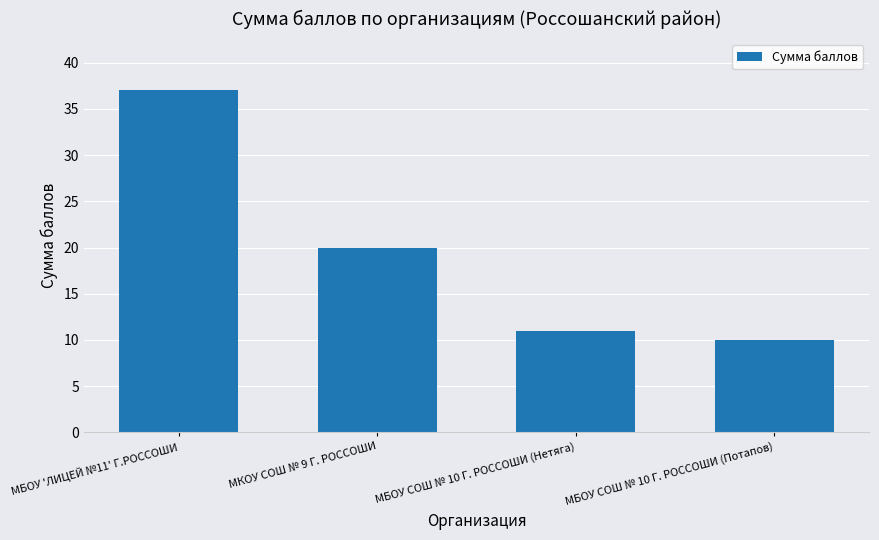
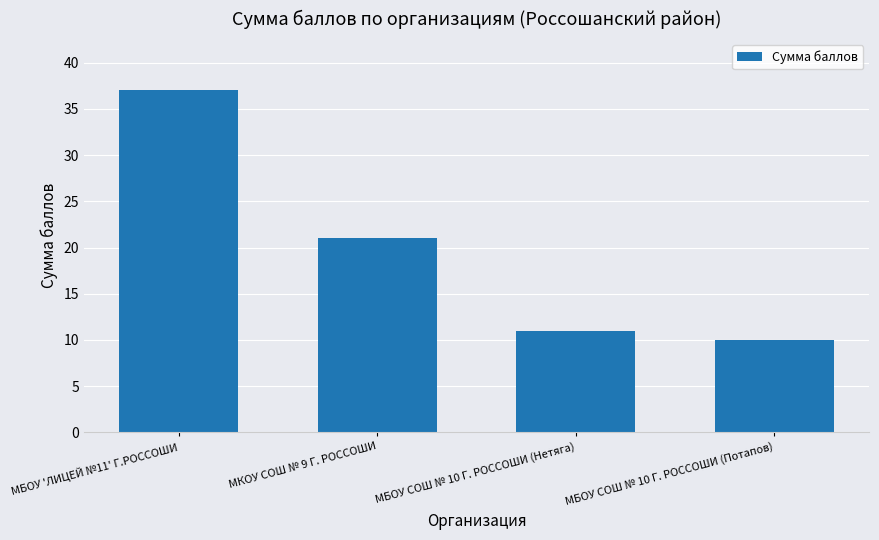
  {
    "МБОУ 'ЛИЦЕЙ №11' Г.РОССОШИ": 37,
-   "МКОУ СОШ № 9 Г. РОССОШИ": 20,
+   "МКОУ СОШ № 9 Г. РОССОШИ": 21,
    "МБОУ СОШ № 10 Г. РОССОШИ (Нетяга)": 11,
    "МБОУ СОШ № 10 Г. РОССОШИ (Потапов)": 10
  }
